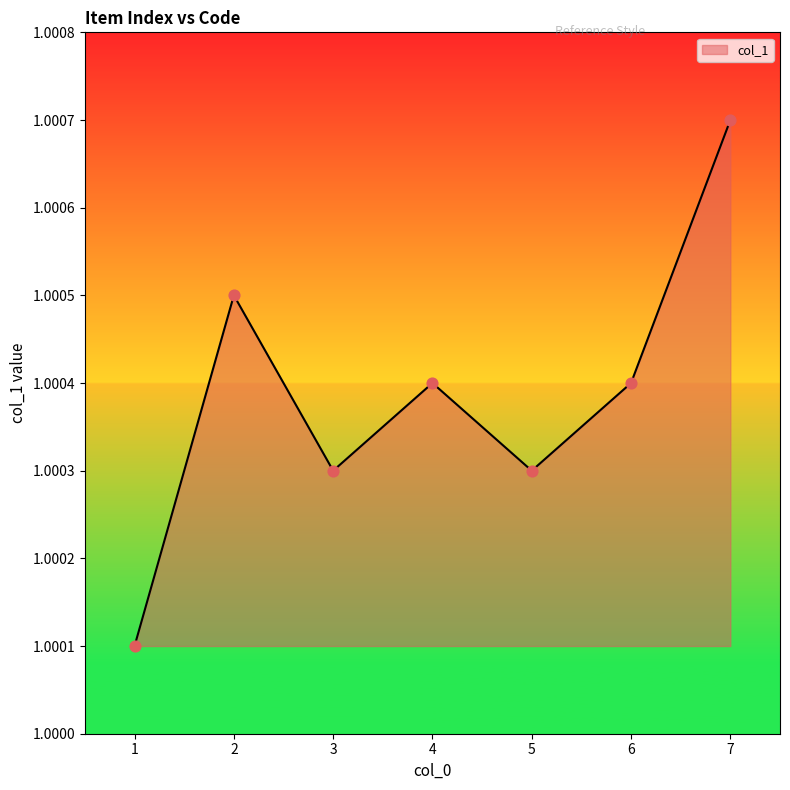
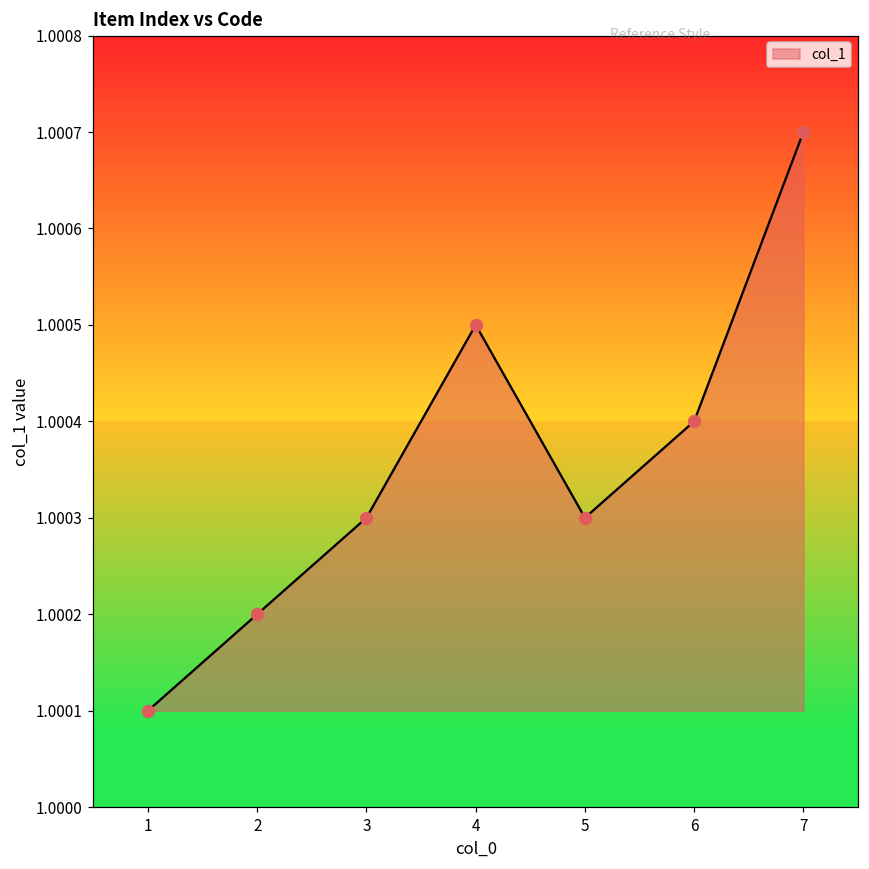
  {
    "1": 1.0001,
-   "2": 1.0005,
+   "2": 1.0002,
    "3": 1.0003,
-   "4": 1.0004,
+   "4": 1.0005,
    "5": 1.0003,
    "6": 1.0004,
    "7": 1.0007
  }
